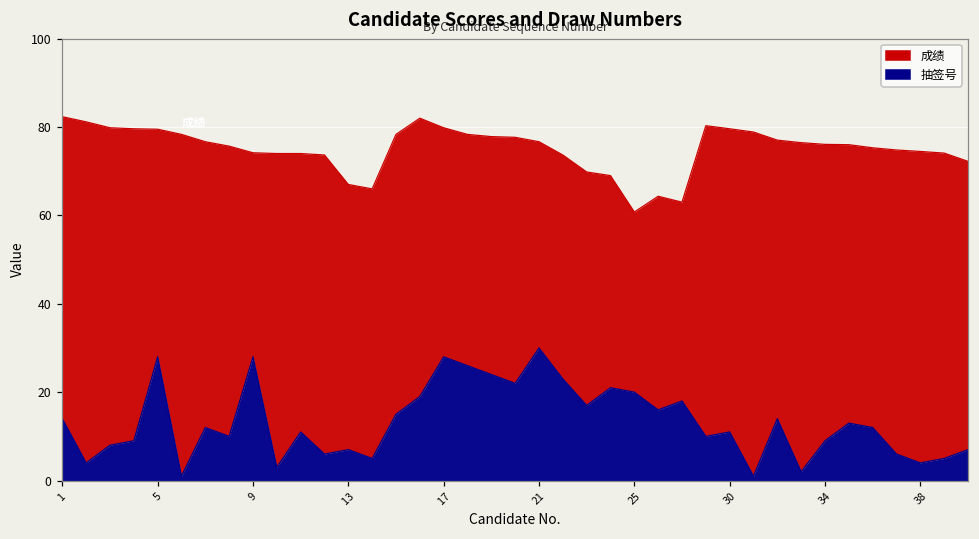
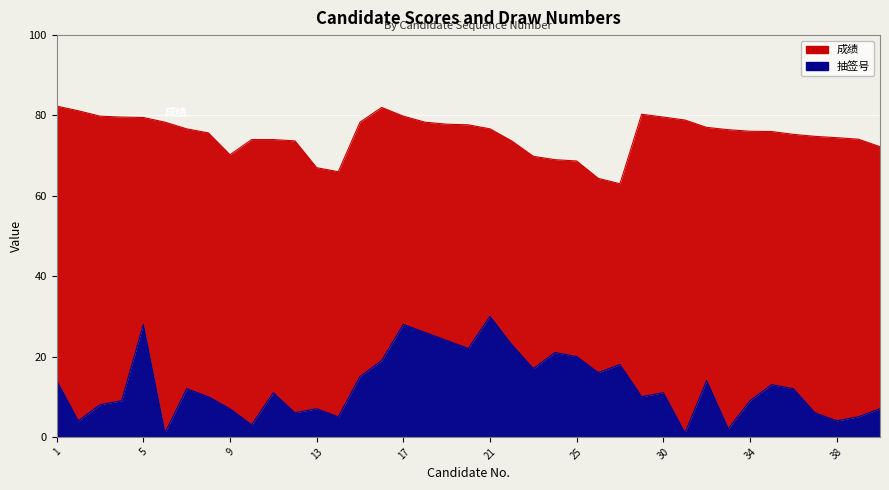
  {
    "成绩": {
      "1": 82,
      "5": 80,
-     "9": 74,
+     "9": 70,
      "13": 67,
      "17": 80,
      "21": 77,
-     "25": 61,
+     "25": 69,
      "30": 80,
      "34": 76,
      "38": 74
    },
    "抽签号": {
      "1": 14,
      "5": 28,
-     "9": 28,
+     "9": 7,
      "13": 7,
      "17": 28,
      "21": 30,
      "25": 20,
      "30": 11,
      "34": 9,
      "38": 4
    }
  }
